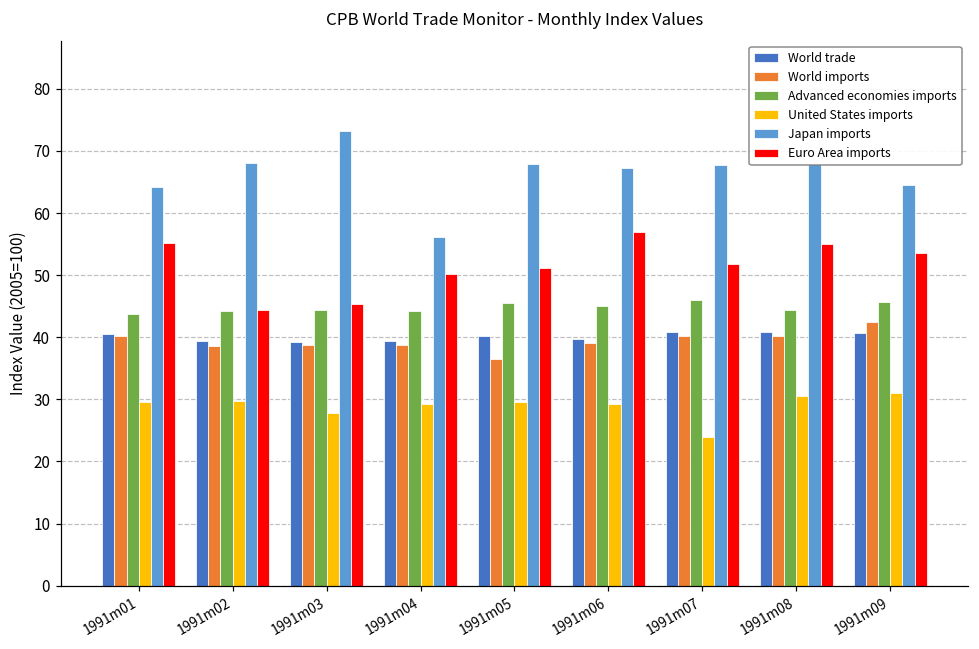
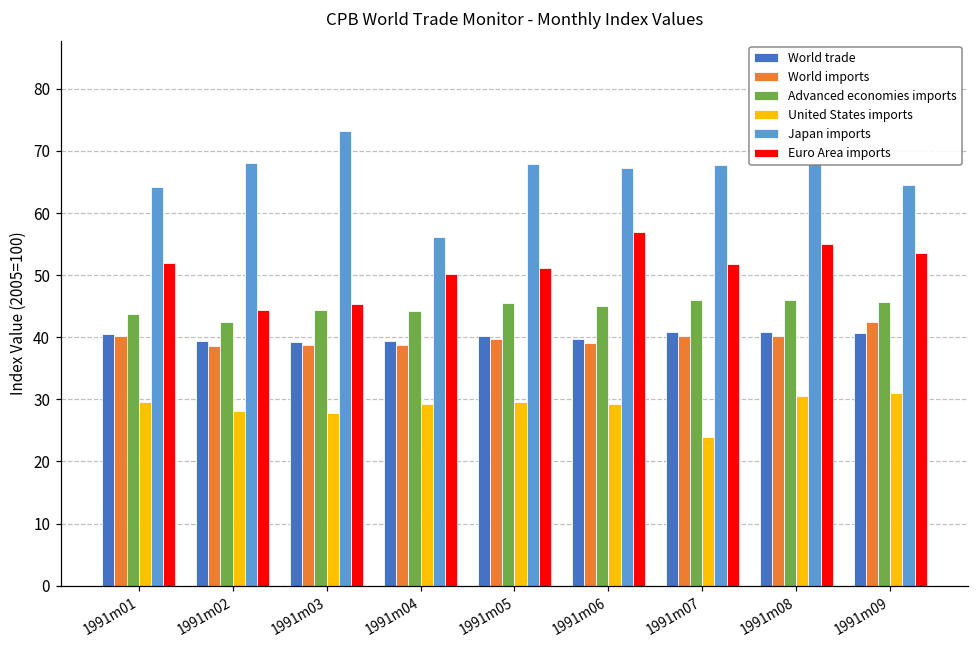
  {
    "World imports": {
      "1991m01": 40,
      "1991m02": 39,
      "1991m03": 39,
      "1991m04": 39,
-     "1991m05": 37,
+     "1991m05": 40,
      "1991m06": 39,
      "1991m07": 40,
      "1991m08": 40,
      "1991m09": 42
    },
    "Advanced economies imports": {
      "1991m01": 44,
-     "1991m02": 44,
+     "1991m02": 43,
      "1991m03": 44,
      "1991m04": 44,
      "1991m05": 45,
      "1991m06": 45,
      "1991m07": 46,
-     "1991m08": 44,
+     "1991m08": 46,
      "1991m09": 46
    },
    "United States imports": {
      "1991m01": 30,
-     "1991m02": 30,
+     "1991m02": 28,
      "1991m03": 28,
      "1991m04": 29,
      "1991m05": 30,
      "1991m06": 29,
      "1991m07": 24,
      "1991m08": 31,
      "1991m09": 31
    },
    "Euro Area imports": {
-     "1991m01": 55,
+     "1991m01": 52,
      "1991m02": 44,
      "1991m03": 45,
      "1991m04": 50,
      "1991m05": 51,
      "1991m06": 57,
      "1991m07": 52,
      "1991m08": 55,
      "1991m09": 54
    }
  }
